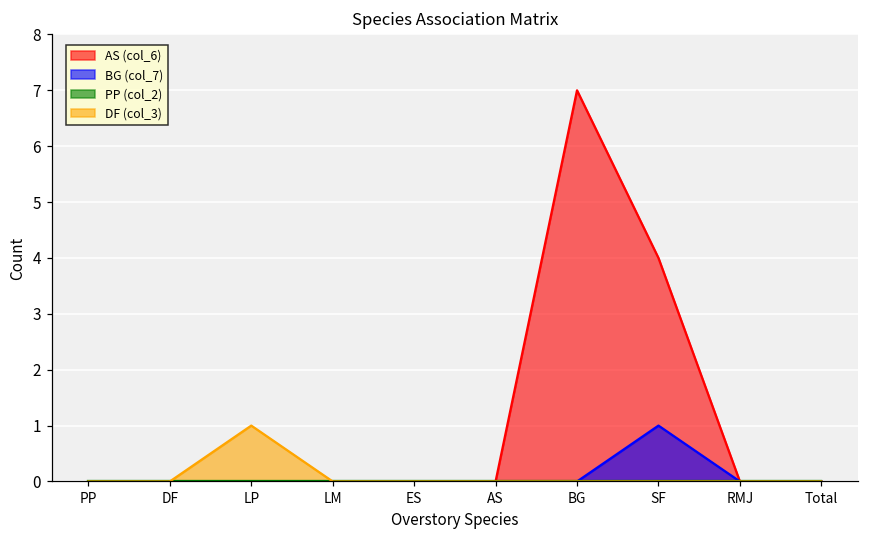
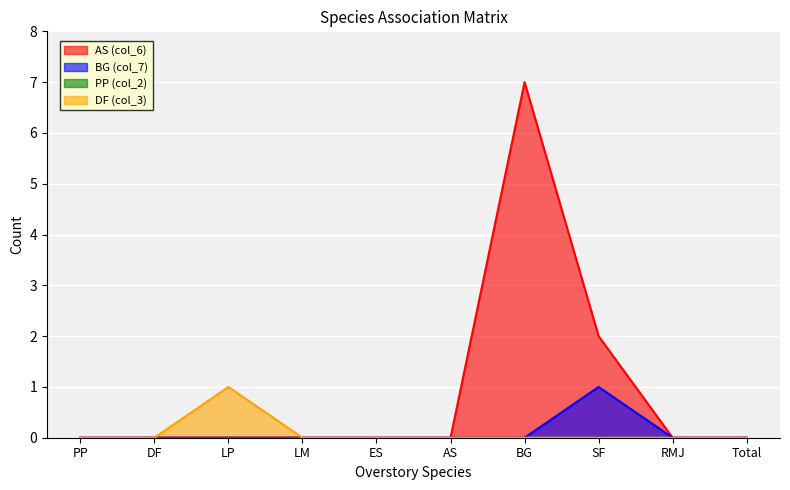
  {
    "AS (col_6)": {
      "BG": 7,
-     "SF": 4
+     "SF": 2
    },
    "BG (col_7)": {
      "SF": 1
    },
    "DF (col_3)": {
      "LP": 1
    }
  }
